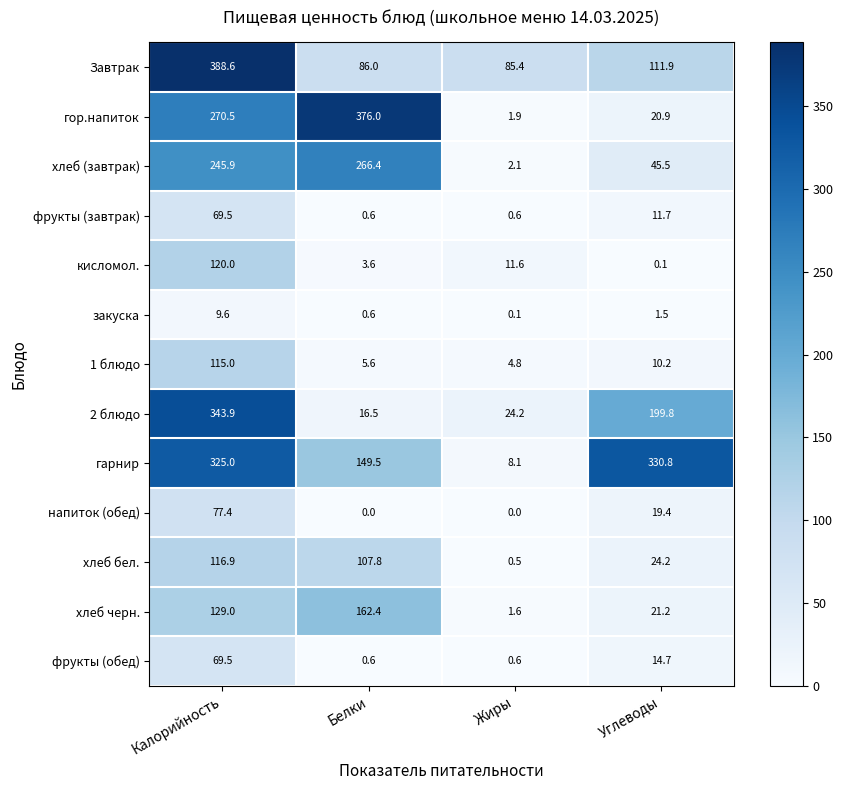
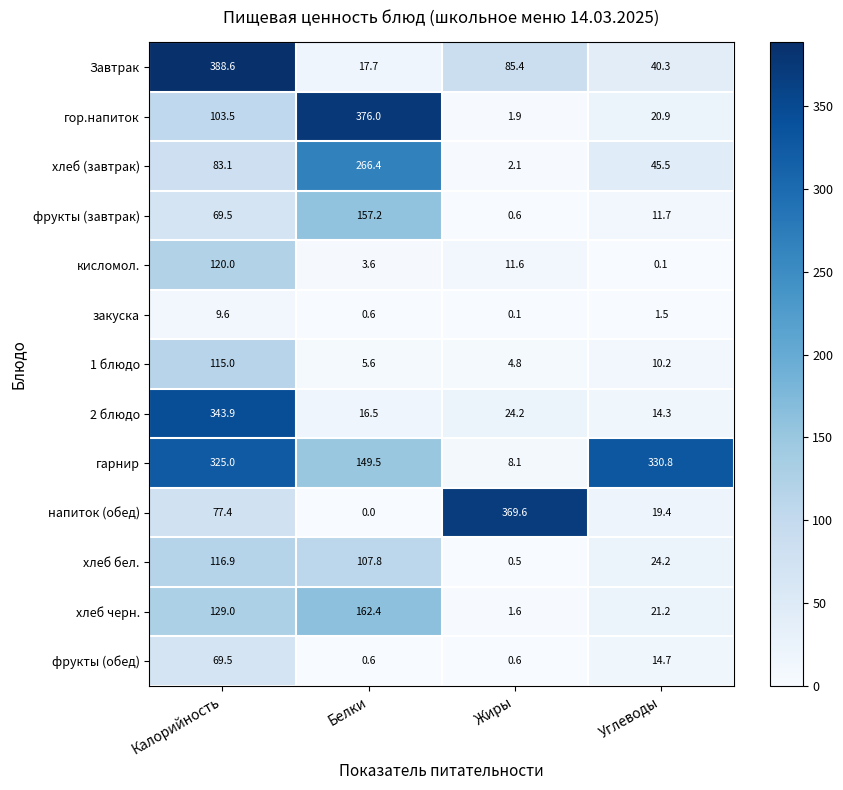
  {
    "Завтрак": {
      "Калорийность": 388.6,
-     "Белки": 86.0,
+     "Белки": 17.7,
      "Жиры": 85.4,
-     "Углеводы": 111.9
+     "Углеводы": 40.3
    },
    "гор.напиток": {
-     "Калорийность": 270.5,
+     "Калорийность": 103.5,
      "Белки": 376.0,
      "Жиры": 1.9,
      "Углеводы": 20.9
    },
    "хлеб (завтрак)": {
-     "Калорийность": 245.9,
+     "Калорийность": 83.1,
      "Белки": 266.4,
      "Жиры": 2.1,
      "Углеводы": 45.5
    },
    "фрукты (завтрак)": {
      "Калорийность": 69.5,
-     "Белки": 0.6,
+     "Белки": 157.2,
      "Жиры": 0.6,
      "Углеводы": 11.7
    },
    "кисломол.": {
      "Калорийность": 120.0,
      "Белки": 3.6,
      "Жиры": 11.6,
      "Углеводы": 0.1
    },
    "закуска": {
      "Калорийность": 9.6,
      "Белки": 0.6,
      "Жиры": 0.1,
      "Углеводы": 1.5
    },
    "1 блюдо": {
      "Калорийность": 115.0,
      "Белки": 5.6,
      "Жиры": 4.8,
      "Углеводы": 10.2
    },
    "2 блюдо": {
      "Калорийность": 343.9,
      "Белки": 16.5,
      "Жиры": 24.2,
-     "Углеводы": 199.8
+     "Углеводы": 14.3
    },
    "гарнир": {
      "Калорийность": 325.0,
      "Белки": 149.5,
      "Жиры": 8.1,
      "Углеводы": 330.8
    },
    "напиток (обед)": {
      "Калорийность": 77.4,
      "Белки": 0.0,
-     "Жиры": 0.0,
+     "Жиры": 369.6,
      "Углеводы": 19.4
    },
    "хлеб бел.": {
      "Калорийность": 116.9,
      "Белки": 107.8,
      "Жиры": 0.5,
      "Углеводы": 24.2
    },
    "хлеб черн.": {
      "Калорийность": 129.0,
      "Белки": 162.4,
      "Жиры": 1.6,
      "Углеводы": 21.2
    },
    "фрукты (обед)": {
      "Калорийность": 69.5,
      "Белки": 0.6,
      "Жиры": 0.6,
      "Углеводы": 14.7
    }
  }
